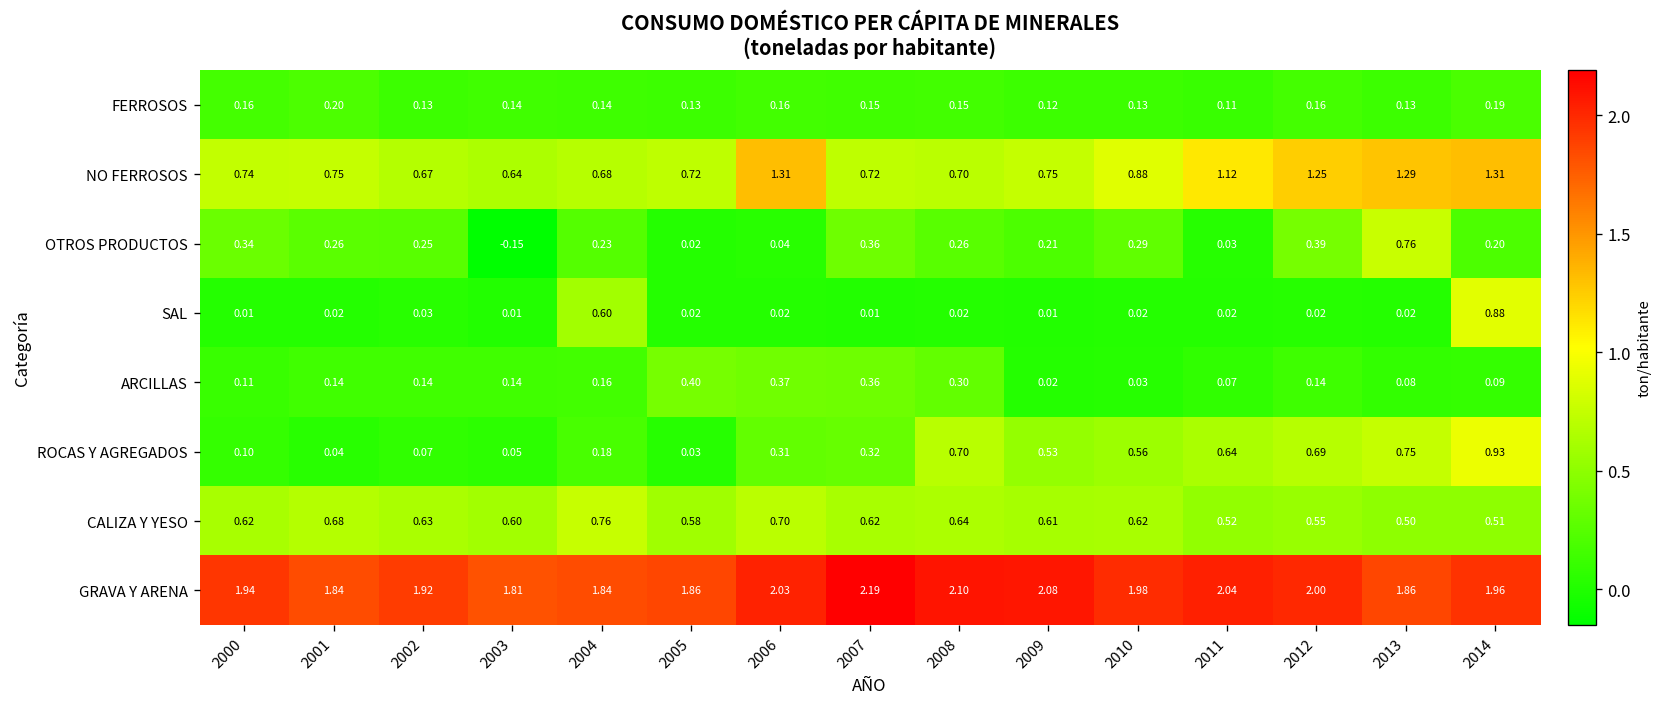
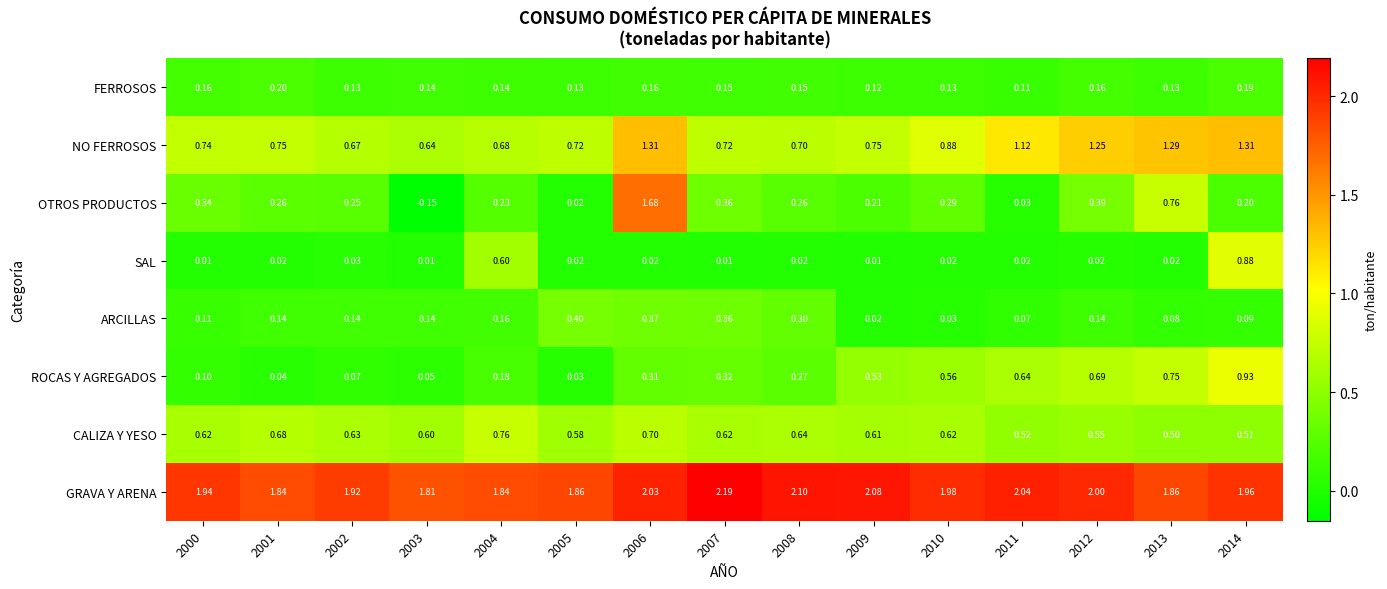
  {
    "FERROSOS": {
      "2000": 0.16,
      "2001": 0.20,
      "2002": 0.13,
      "2003": 0.14,
      "2004": 0.14,
      "2005": 0.13,
      "2006": 0.16,
      "2007": 0.15,
      "2008": 0.15,
      "2009": 0.12,
      "2010": 0.13,
      "2011": 0.11,
      "2012": 0.16,
      "2013": 0.13,
      "2014": 0.19
    },
    "NO FERROSOS": {
      "2000": 0.74,
      "2001": 0.75,
      "2002": 0.67,
      "2003": 0.64,
      "2004": 0.68,
      "2005": 0.72,
      "2006": 1.31,
      "2007": 0.72,
      "2008": 0.70,
      "2009": 0.75,
      "2010": 0.88,
      "2011": 1.12,
      "2012": 1.25,
      "2013": 1.29,
      "2014": 1.31
    },
    "OTROS PRODUCTOS": {
      "2000": 0.34,
      "2001": 0.26,
      "2002": 0.25,
      "2003": -0.15,
      "2004": 0.23,
      "2005": 0.02,
-     "2006": 0.04,
+     "2006": 1.68,
      "2007": 0.36,
      "2008": 0.26,
      "2009": 0.21,
      "2010": 0.29,
      "2011": 0.03,
      "2012": 0.39,
      "2013": 0.76,
      "2014": 0.20
    },
    "SAL": {
      "2000": 0.01,
      "2001": 0.02,
      "2002": 0.03,
      "2003": 0.01,
      "2004": 0.60,
      "2005": 0.02,
      "2006": 0.02,
      "2007": 0.01,
      "2008": 0.02,
      "2009": 0.01,
      "2010": 0.02,
      "2011": 0.02,
      "2012": 0.02,
      "2013": 0.02,
      "2014": 0.88
    },
    "ARCILLAS": {
      "2000": 0.11,
      "2001": 0.14,
      "2002": 0.14,
      "2003": 0.14,
      "2004": 0.16,
      "2005": 0.40,
      "2006": 0.37,
      "2007": 0.36,
      "2008": 0.30,
      "2009": 0.02,
      "2010": 0.03,
      "2011": 0.07,
      "2012": 0.14,
      "2013": 0.08,
      "2014": 0.09
    },
    "ROCAS Y AGREGADOS": {
      "2000": 0.10,
      "2001": 0.04,
      "2002": 0.07,
      "2003": 0.05,
      "2004": 0.18,
      "2005": 0.03,
      "2006": 0.31,
      "2007": 0.32,
-     "2008": 0.70,
+     "2008": 0.27,
      "2009": 0.53,
      "2010": 0.56,
      "2011": 0.64,
      "2012": 0.69,
      "2013": 0.75,
      "2014": 0.93
    },
    "CALIZA Y YESO": {
      "2000": 0.62,
      "2001": 0.68,
      "2002": 0.63,
      "2003": 0.60,
      "2004": 0.76,
      "2005": 0.58,
      "2006": 0.70,
      "2007": 0.62,
      "2008": 0.64,
      "2009": 0.61,
      "2010": 0.62,
      "2011": 0.52,
      "2012": 0.55,
      "2013": 0.50,
      "2014": 0.51
    },
    "GRAVA Y ARENA": {
      "2000": 1.94,
      "2001": 1.84,
      "2002": 1.92,
      "2003": 1.81,
      "2004": 1.84,
      "2005": 1.86,
      "2006": 2.03,
      "2007": 2.19,
      "2008": 2.10,
      "2009": 2.08,
      "2010": 1.98,
      "2011": 2.04,
      "2012": 2.00,
      "2013": 1.86,
      "2014": 1.96
    }
  }
